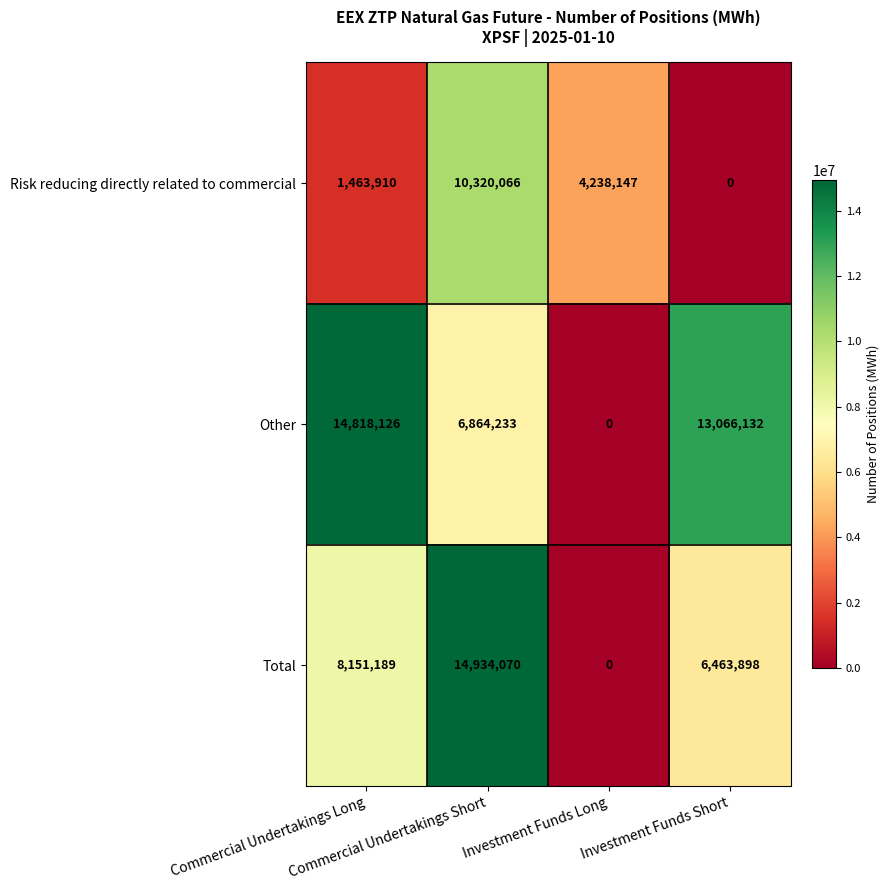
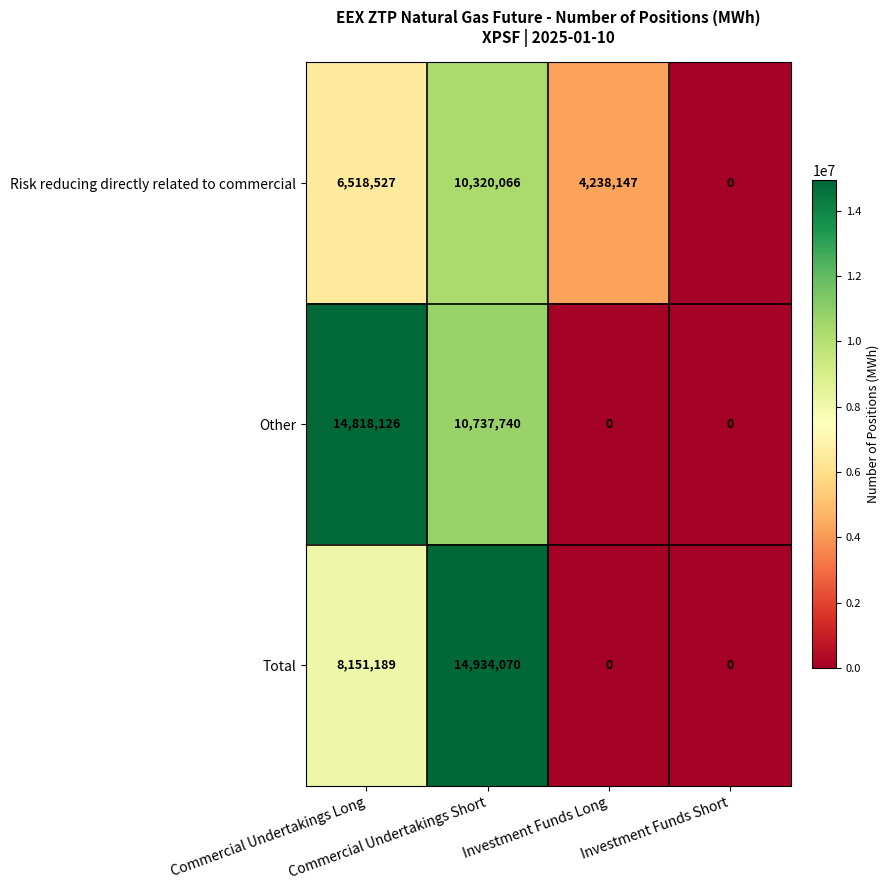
  {
    "Risk reducing directly related to commercial": {
-     "Commercial Undertakings Long": "1,463,910",
+     "Commercial Undertakings Long": "6,518,527",
      "Commercial Undertakings Short": "10,320,066",
      "Investment Funds Long": "4,238,147",
      "Investment Funds Short": "0"
    },
    "Other": {
      "Commercial Undertakings Long": "14,818,126",
-     "Commercial Undertakings Short": "6,864,233",
+     "Commercial Undertakings Short": "10,737,740",
      "Investment Funds Long": "0",
-     "Investment Funds Short": "13,066,132"
+     "Investment Funds Short": "0"
    },
    "Total": {
      "Commercial Undertakings Long": "8,151,189",
      "Commercial Undertakings Short": "14,934,070",
      "Investment Funds Long": "0",
-     "Investment Funds Short": "6,463,898"
+     "Investment Funds Short": "0"
    }
  }
